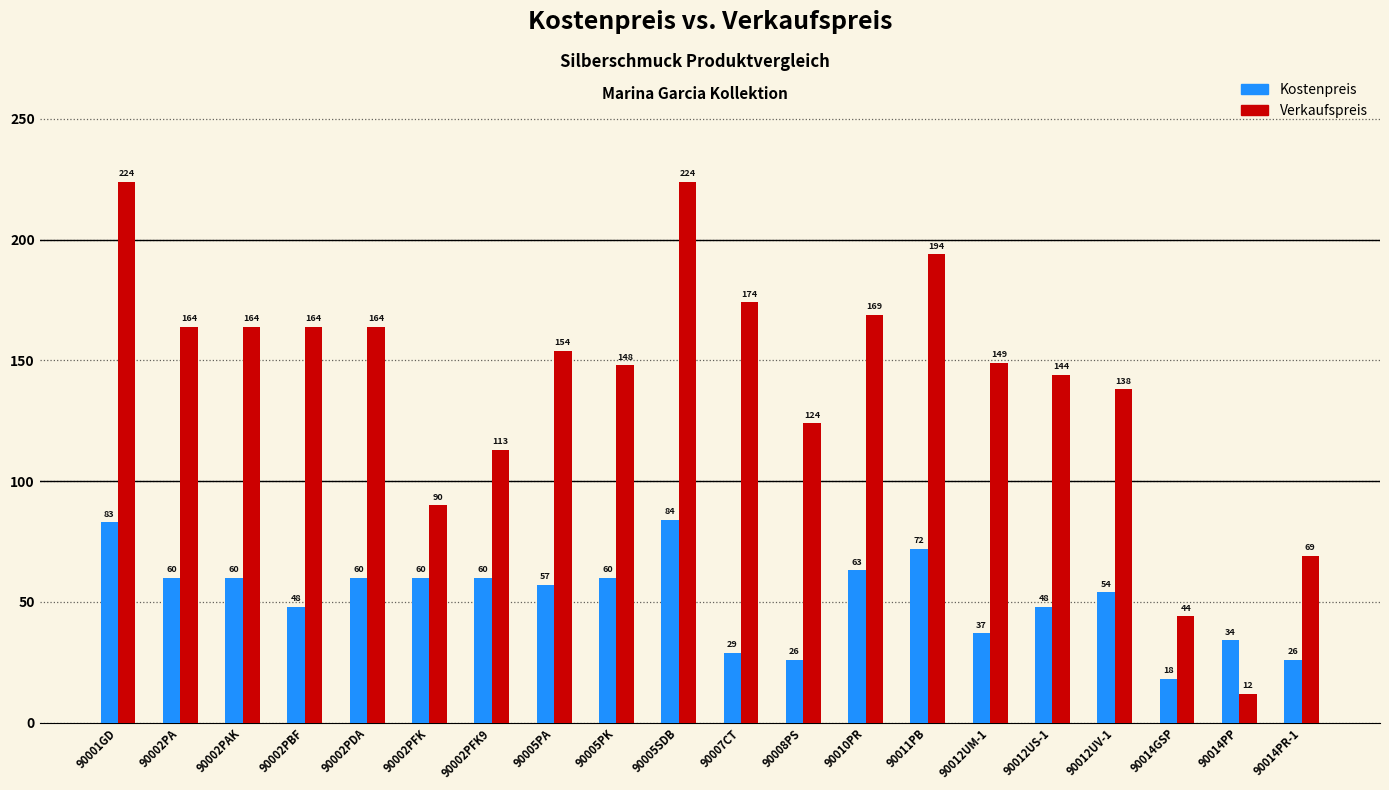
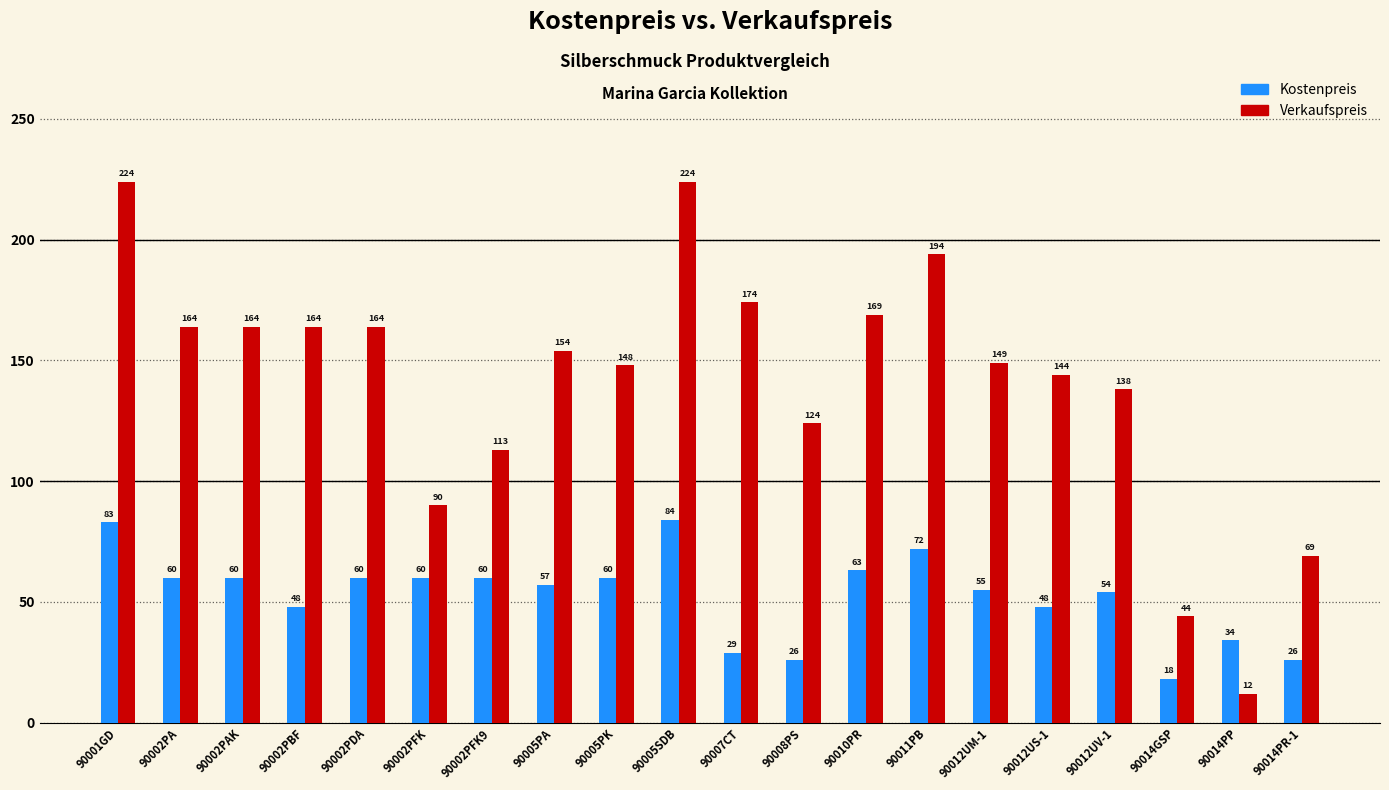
  {
    "Kostenpreis": {
      "90001GD": 83,
      "90002PA": 60,
      "90002PAK": 60,
      "90002PBF": 48,
      "90002PDA": 60,
      "90002PFK": 60,
      "90002PFK9": 60,
      "90005PA": 57,
      "90005PK": 60,
      "90005SDB": 84,
      "90007CT": 29,
      "90008PS": 26,
      "90010PR": 63,
      "90011PB": 72,
-     "90012UM-1": 37,
+     "90012UM-1": 55,
      "90012US-1": 48,
      "90012UV-1": 54,
      "90014GSP": 18,
      "90014PP": 34,
      "90014PR-1": 26
    },
    "Verkaufspreis": {
      "90001GD": 224,
      "90002PA": 164,
      "90002PAK": 164,
      "90002PBF": 164,
      "90002PDA": 164,
      "90002PFK": 90,
      "90002PFK9": 113,
      "90005PA": 154,
      "90005PK": 148,
      "90005SDB": 224,
      "90007CT": 174,
      "90008PS": 124,
      "90010PR": 169,
      "90011PB": 194,
      "90012UM-1": 149,
      "90012US-1": 144,
      "90012UV-1": 138,
      "90014GSP": 44,
      "90014PP": 12,
      "90014PR-1": 69
    }
  }
